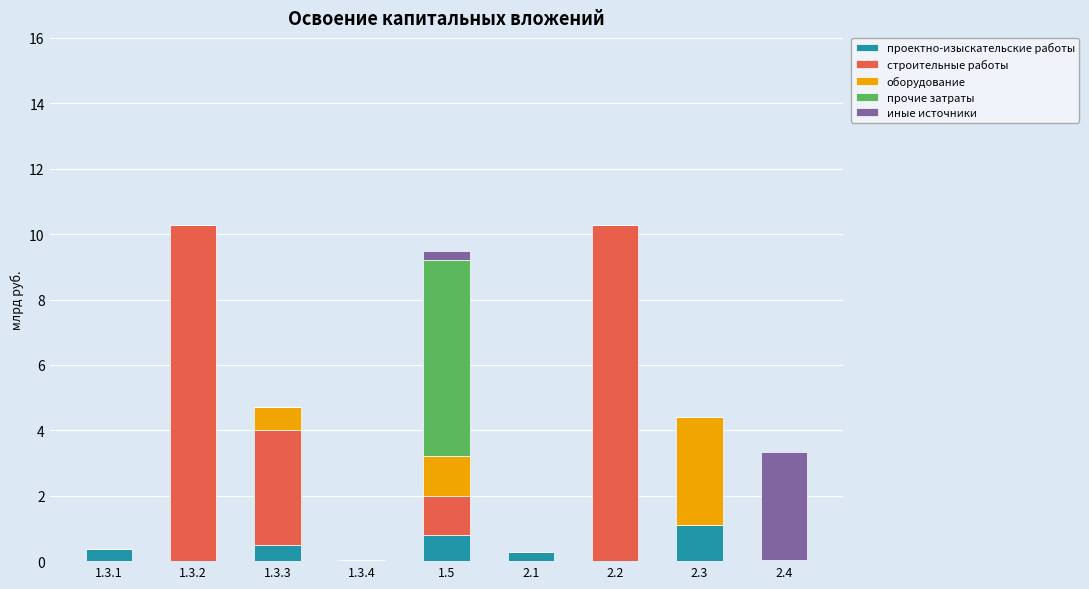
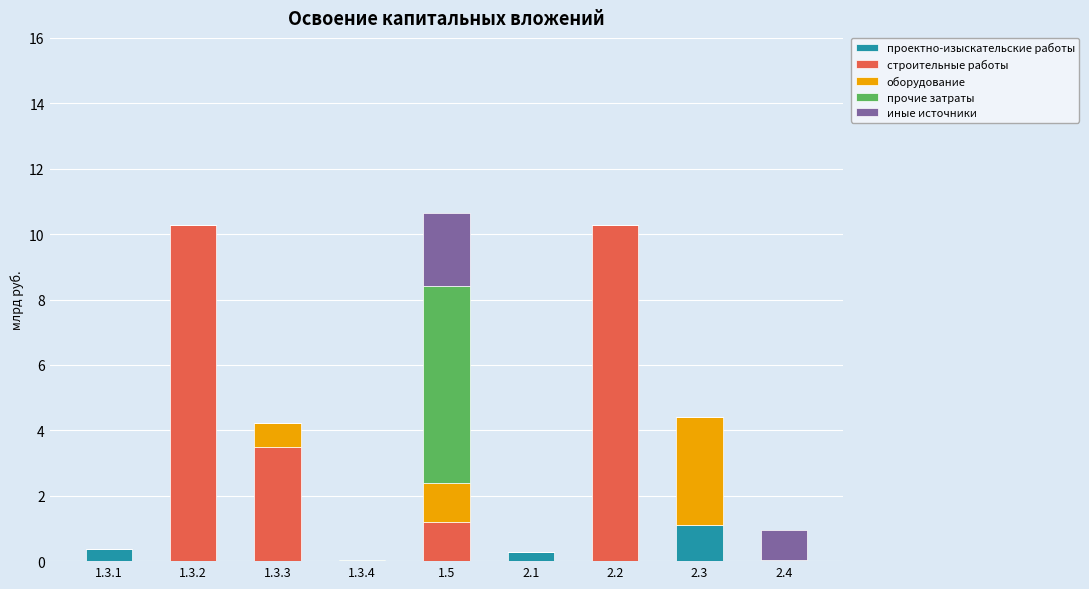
  {
    "проектно-изыскательские работы": {
      "1.3.1": 0.4,
      "1.3.2": 0.0,
-     "1.3.3": 0.5,
+     "1.3.3": 0.0,
      "1.3.4": 0.0,
-     "1.5": 0.8,
+     "1.5": 0.0,
      "2.1": 0.3,
      "2.2": 0.0,
      "2.3": 1.1,
      "2.4": 0.0
    },
    "оборудование": {
      "1.3.1": 0.0,
      "1.3.2": 0.0,
      "1.3.3": 0.7,
      "1.3.4": 0.0,
      "1.5": 1.2,
      "2.1": 0.0,
      "2.2": 0.0,
      "2.3": 3.3,
      "2.4": 0.0
    },
    "прочие затраты": {
      "1.3.1": 0.0,
      "1.3.2": 0.0,
      "1.3.3": 0.0,
      "1.5": 6.0,
      "2.1": 0.0,
      "2.2": 0.0,
      "2.3": 0.0
    },
    "иные источники": {
      "1.3.1": 0.0,
      "1.3.2": 0.0,
      "1.3.3": 0.0,
      "1.3.4": 0.0,
-     "1.5": 0.3,
+     "1.5": 2.2,
      "2.1": 0.0,
      "2.2": 0.0,
      "2.3": 0.0,
-     "2.4": 3.3
+     "2.4": 0.9
    }
  }
